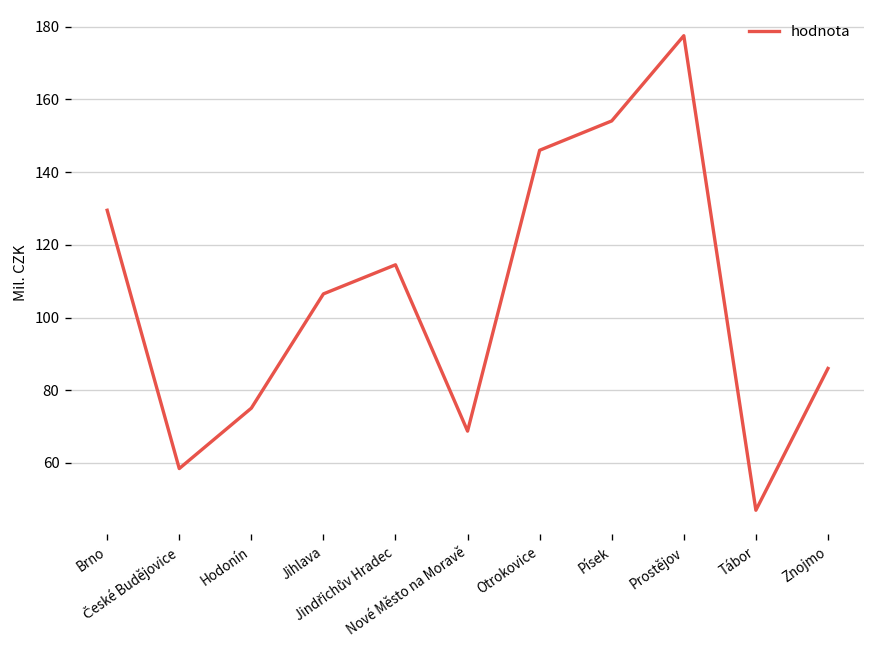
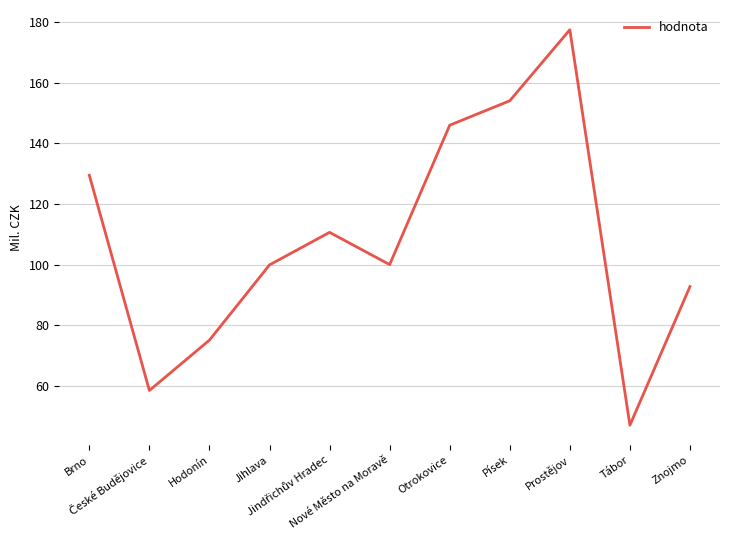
  {
    "Brno": 130,
    "České Budějovice": 58,
    "Hodonín": 75,
-   "Jihlava": 107,
-   "Jindřichův Hradec": 115,
-   "Nové Město na Moravě": 69,
+   "Jihlava": 100,
+   "Jindřichův Hradec": 111,
+   "Nové Město na Moravě": 100,
    "Otrokovice": 146,
    "Písek": 154,
    "Prostějov": 178,
    "Tábor": 47,
-   "Znojmo": 86
+   "Znojmo": 93
  }
